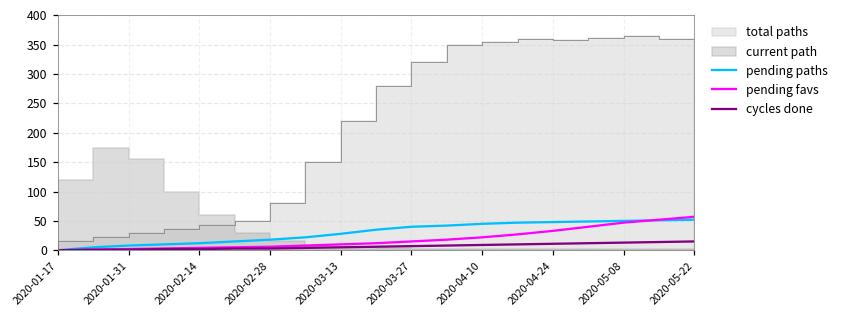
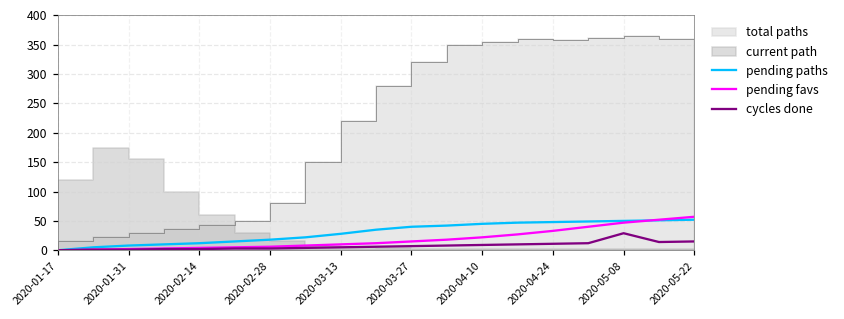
  {
    "pending paths": {
      "2020-01-31": 10,
      "2020-02-14": 10,
      "2020-03-13": 30,
      "2020-03-27": 40,
      "2020-04-10": 50,
      "2020-04-24": 50,
      "2020-05-22": 50
    },
    "pending favs": {
      "2020-03-27": 20,
      "2020-04-10": 20,
      "2020-04-24": 30,
      "2020-05-22": 60
    },
    "cycles done": {
      "2020-04-10": 10,
      "2020-04-24": 10,
-     "2020-05-08": 10,
+     "2020-05-08": 30,
      "2020-05-22": 20
    }
  }
